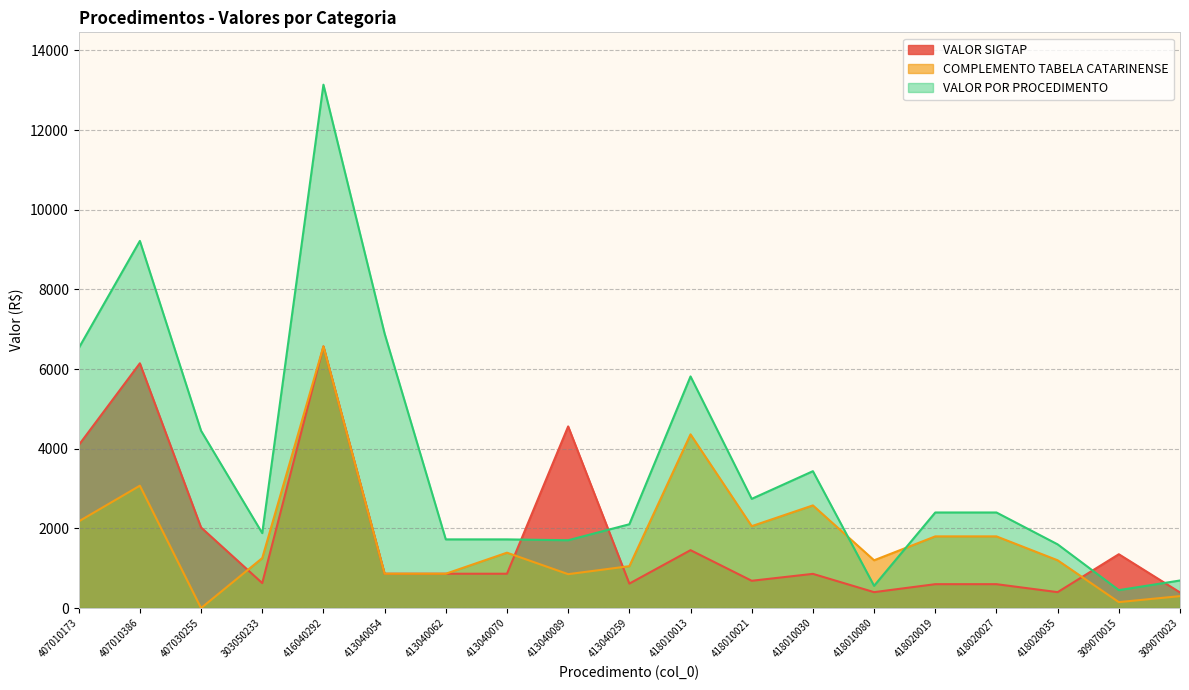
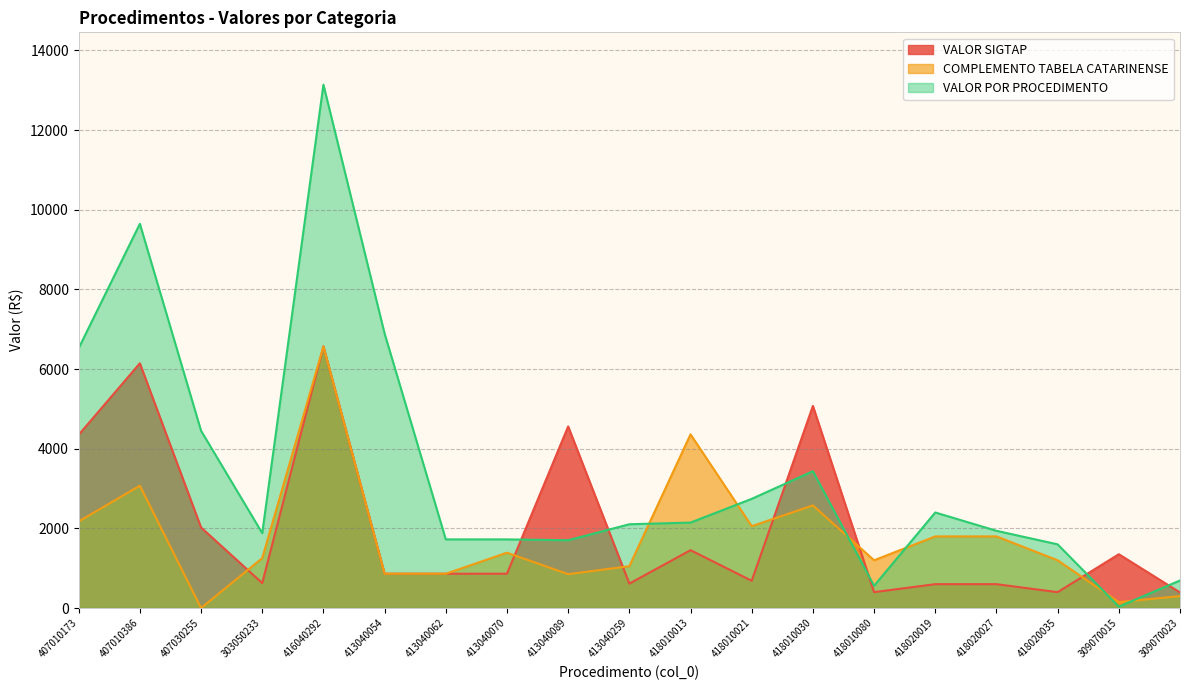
  {
    "VALOR SIGTAP": {
-     "407010173": 4100,
+     "407010173": 4400,
      "407010386": 6100,
      "407030255": 2000,
      "303050233": 600,
      "413040070": 900,
      "413040089": 4600,
      "413040259": 600,
      "418010013": 1500,
      "418010021": 700,
-     "418010030": 900,
+     "418010030": 5100,
      "418010080": 400,
      "418020019": 600,
      "418020027": 600,
      "418020035": 400,
      "309070015": 1400,
      "309070023": 400
    },
    "COMPLEMENTO TABELA CATARINENSE": {
      "407010173": 2200,
      "407010386": 3100,
      "407030255": 0,
      "303050233": 1300,
      "413040070": 1400,
      "413040089": 900,
      "413040259": 1100,
      "418010013": 4400,
      "418010021": 2100,
      "418010030": 2600,
      "418010080": 1200,
      "418020019": 1800,
      "418020027": 1800,
      "418020035": 1200,
      "309070015": 200,
      "309070023": 300
    },
    "VALOR POR PROCEDIMENTO": {
      "407010173": 6500,
-     "407010386": 9200,
+     "407010386": 9600,
      "407030255": 4500,
      "303050233": 1900,
      "416040292": 13100,
      "413040054": 6900,
      "413040062": 1700,
      "413040070": 1700,
      "413040089": 1700,
      "413040259": 2100,
-     "418010013": 5800,
+     "418010013": 2100,
      "418010021": 2700,
      "418010030": 3400,
      "418010080": 600,
      "418020019": 2400,
-     "418020027": 2400,
+     "418020027": 1900,
      "418020035": 1600,
-     "309070015": 500,
+     "309070015": 0,
      "309070023": 700
    }
  }
